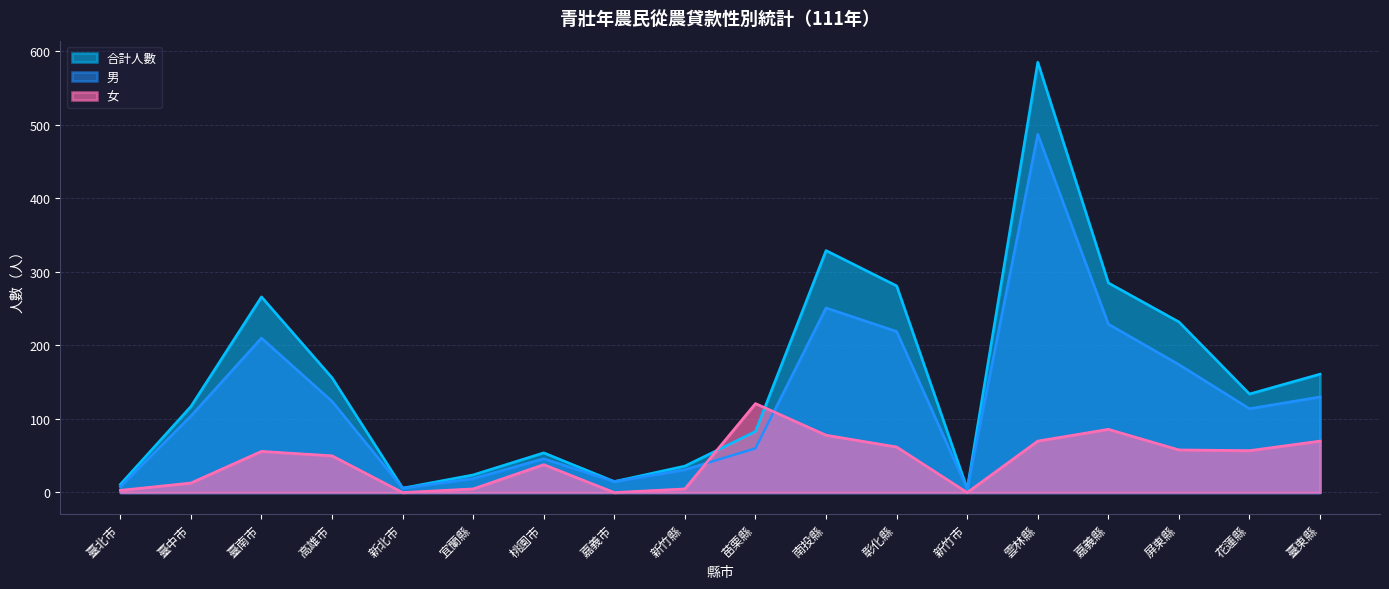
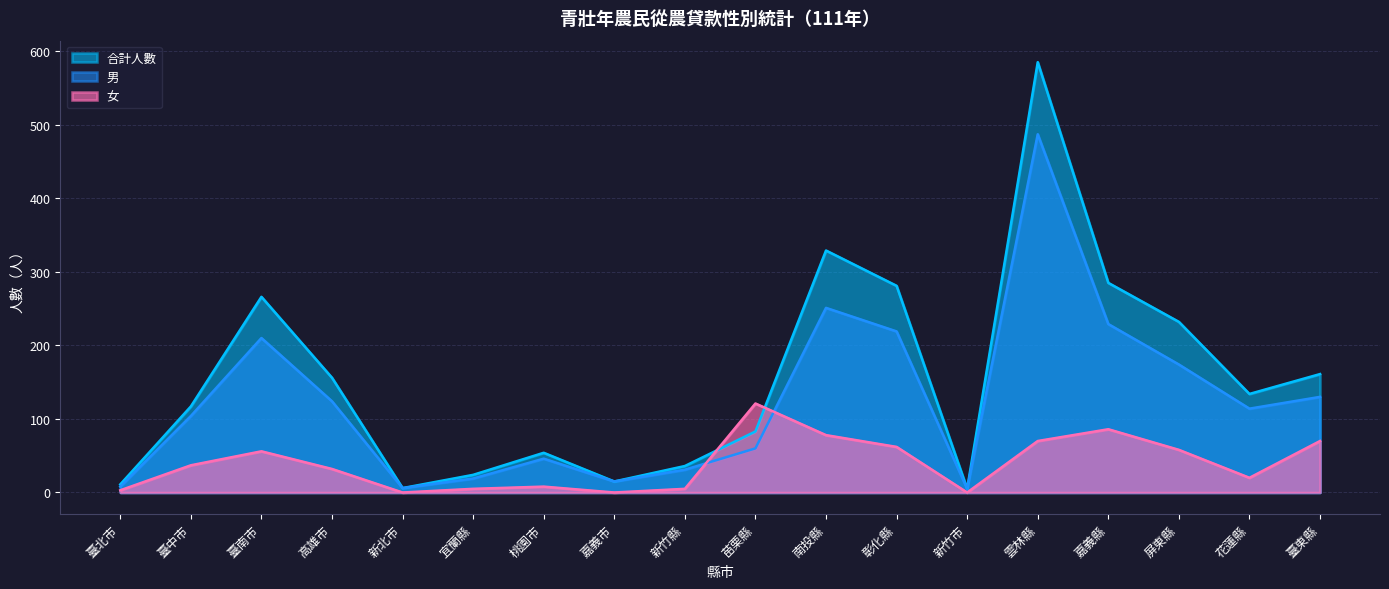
  {
    "女": {
      "臺北市": 0,
-     "臺中市": 10,
+     "臺中市": 40,
      "臺南市": 60,
-     "高雄市": 50,
+     "高雄市": 30,
      "新北市": 0,
      "宜蘭縣": 10,
-     "桃園市": 40,
+     "桃園市": 10,
      "嘉義市": 0,
      "新竹縣": 10,
      "苗栗縣": 120,
      "南投縣": 80,
      "彰化縣": 60,
      "新竹市": 0,
      "雲林縣": 70,
      "嘉義縣": 90,
      "屏東縣": 60,
-     "花蓮縣": 60,
+     "花蓮縣": 20,
      "臺東縣": 70
    }
  }
